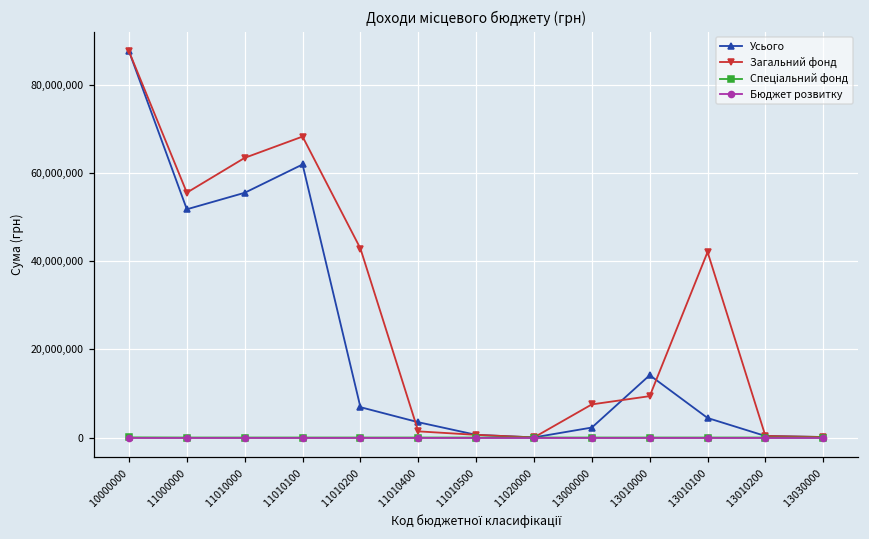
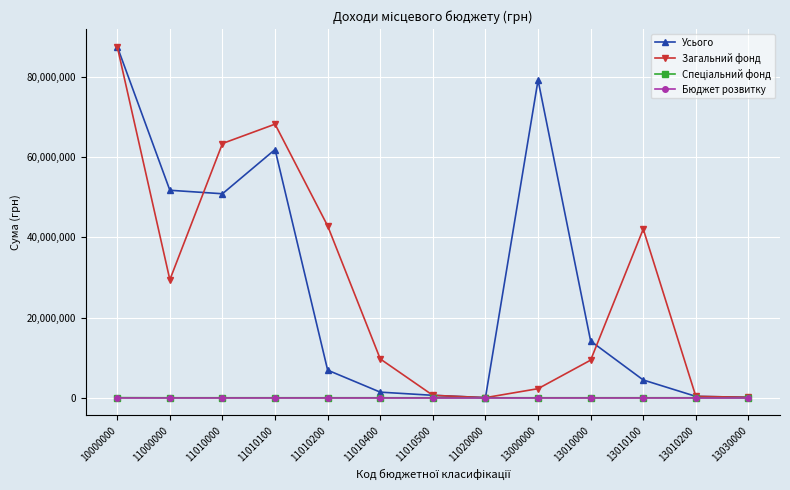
  {
    "Усього": {
      "11000000": "52,000,000",
-     "11010000": "55,000,000",
+     "11010000": "51,000,000",
      "11010100": "62,000,000",
      "11010200": "7,000,000",
-     "11010400": "3,000,000",
-     "13000000": "2,000,000",
+     "11010400": "1,000,000",
+     "13000000": "79,000,000",
      "13010000": "14,000,000",
      "13010100": "4,000,000"
    },
    "Загальний фонд": {
-     "11000000": "56,000,000",
+     "11000000": "29,000,000",
      "11010000": "63,000,000",
      "11010100": "68,000,000",
      "11010200": "43,000,000",
-     "11010400": "1,000,000",
-     "13000000": "8,000,000",
+     "11010400": "10,000,000",
+     "13000000": "2,000,000",
      "13010000": "9,000,000",
      "13010100": "42,000,000"
    },
    "Бюджет розвитку": {
      "10000000": "0",
      "11000000": "0",
      "11010000": "0",
      "11010100": "0",
      "11010200": "0",
      "11010400": "0",
      "13000000": "0",
      "13010000": "0",
      "13010100": "0"
    }
  }
